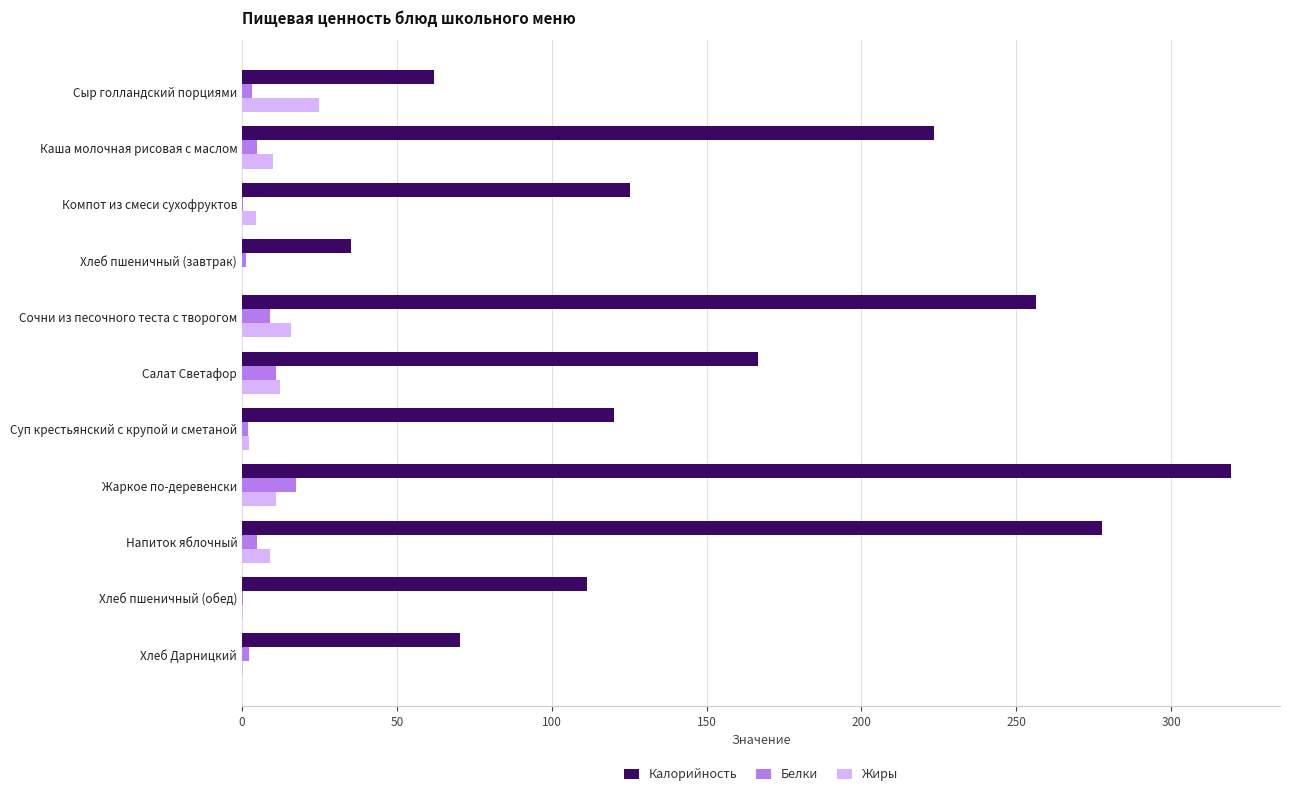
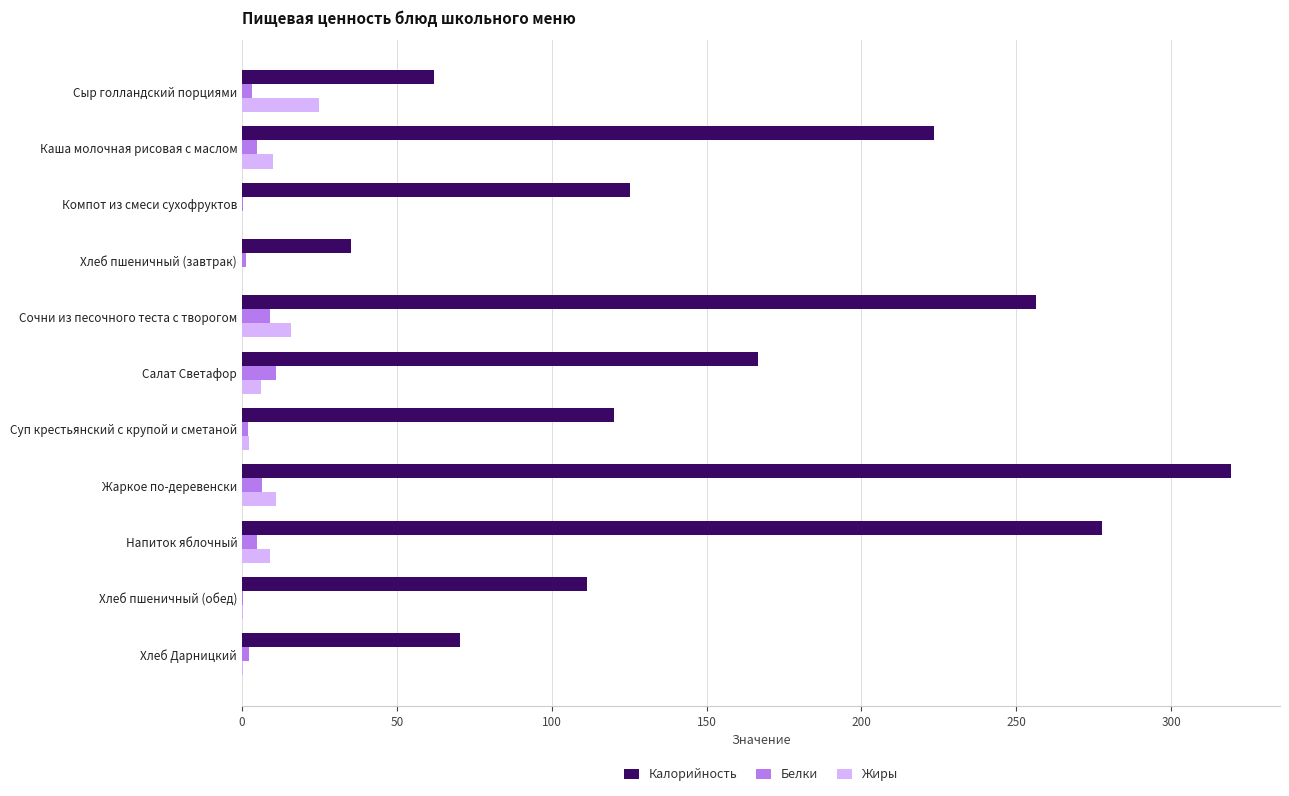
  {
    "Калорийность": {
      "Сыр голландский порциями": 62,
      "Каша молочная рисовая с маслом": 223,
      "Компот из смеси сухофруктов": 125,
      "Хлеб пшеничный (завтрак)": 35,
      "Сочни из песочного теста с творогом": 256,
      "Салат Светафор": 167,
      "Суп крестьянский с крупой и сметаной": 120,
      "Жаркое по-деревенски": 319,
      "Напиток яблочный": 278,
      "Хлеб пшеничный (обед)": 111,
      "Хлеб Дарницкий": 70
    },
    "Белки": {
      "Сыр голландский порциями": 3,
      "Каша молочная рисовая с маслом": 5,
      "Хлеб пшеничный (завтрак)": 1,
      "Сочни из песочного теста с творогом": 9,
      "Салат Светафор": 11,
      "Суп крестьянский с крупой и сметаной": 2,
-     "Жаркое по-деревенски": 18,
+     "Жаркое по-деревенски": 7,
      "Напиток яблочный": 5,
      "Хлеб Дарницкий": 2
    },
    "Жиры": {
      "Сыр голландский порциями": 25,
      "Каша молочная рисовая с маслом": 10,
-     "Компот из смеси сухофруктов": 5,
+     "Компот из смеси сухофруктов": 0,
      "Сочни из песочного теста с творогом": 16,
-     "Салат Светафор": 12,
+     "Салат Светафор": 6,
      "Суп крестьянский с крупой и сметаной": 2,
      "Жаркое по-деревенски": 11,
      "Напиток яблочный": 9
    }
  }
